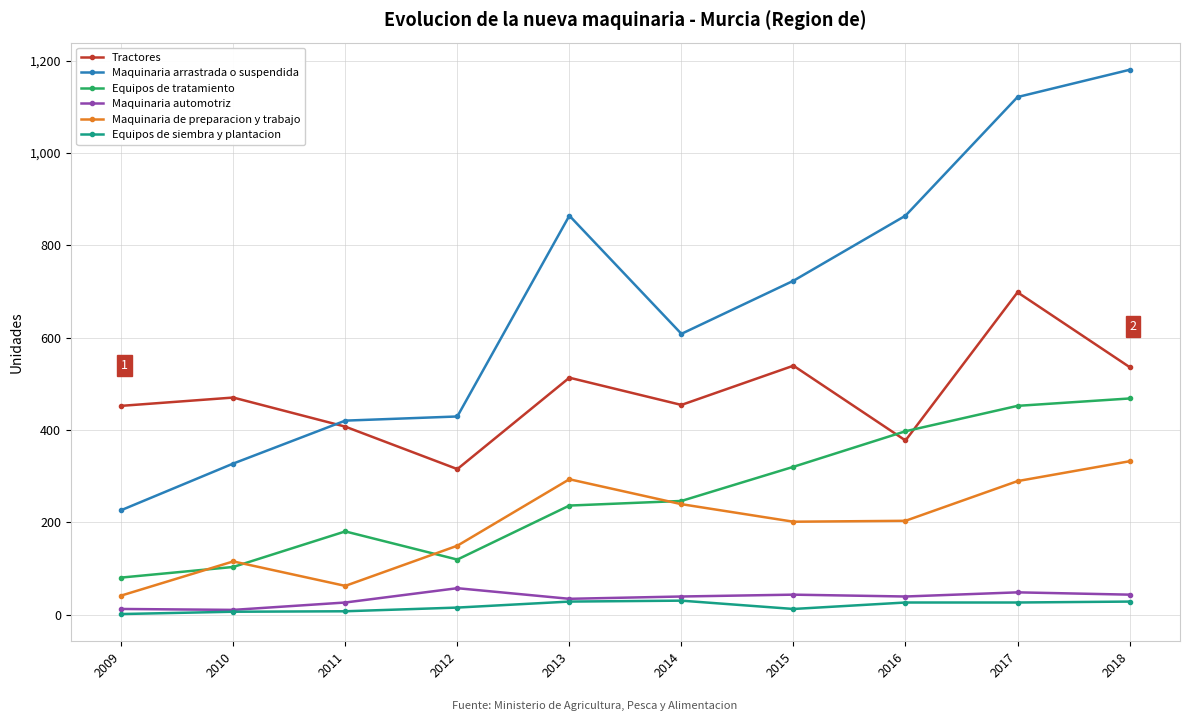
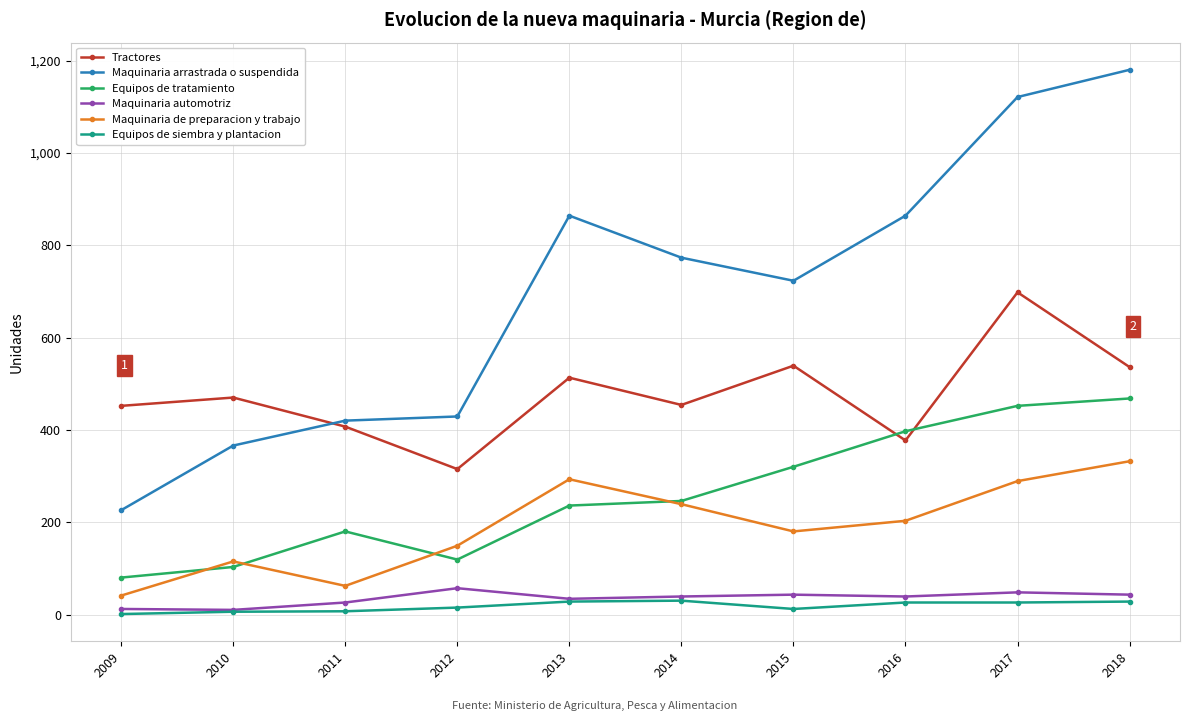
  {
    "Tractores": {
      "2009": "450",
      "2010": "470",
      "2011": "410",
      "2012": "320",
      "2013": "510",
      "2014": "450",
      "2015": "540",
      "2016": "380",
      "2017": "700",
      "2018": "540"
    },
    "Maquinaria arrastrada o suspendida": {
      "2009": "230",
-     "2010": "330",
+     "2010": "370",
      "2011": "420",
      "2012": "430",
      "2013": "860",
-     "2014": "610",
+     "2014": "770",
      "2015": "720",
      "2016": "860",
      "2017": "1,120",
      "2018": "1,180"
    },
    "Maquinaria automotriz": {
      "2009": "10",
      "2011": "30",
      "2012": "60",
      "2013": "30",
      "2014": "40",
      "2015": "40",
      "2016": "40",
      "2017": "50",
      "2018": "40"
    },
    "Maquinaria de preparacion y trabajo": {
      "2009": "40",
      "2010": "120",
      "2011": "60",
      "2012": "150",
      "2013": "290",
      "2014": "240",
-     "2015": "200",
+     "2015": "180",
      "2016": "200",
      "2017": "290",
      "2018": "330"
    }
  }
